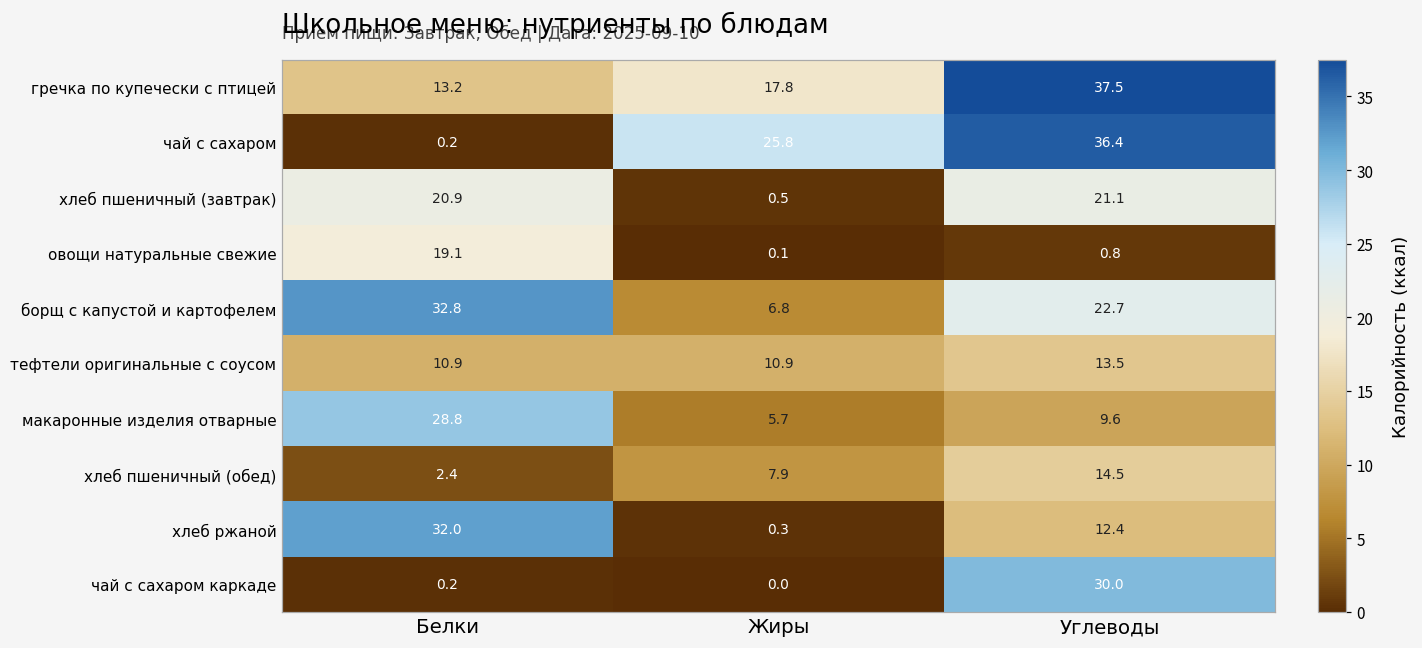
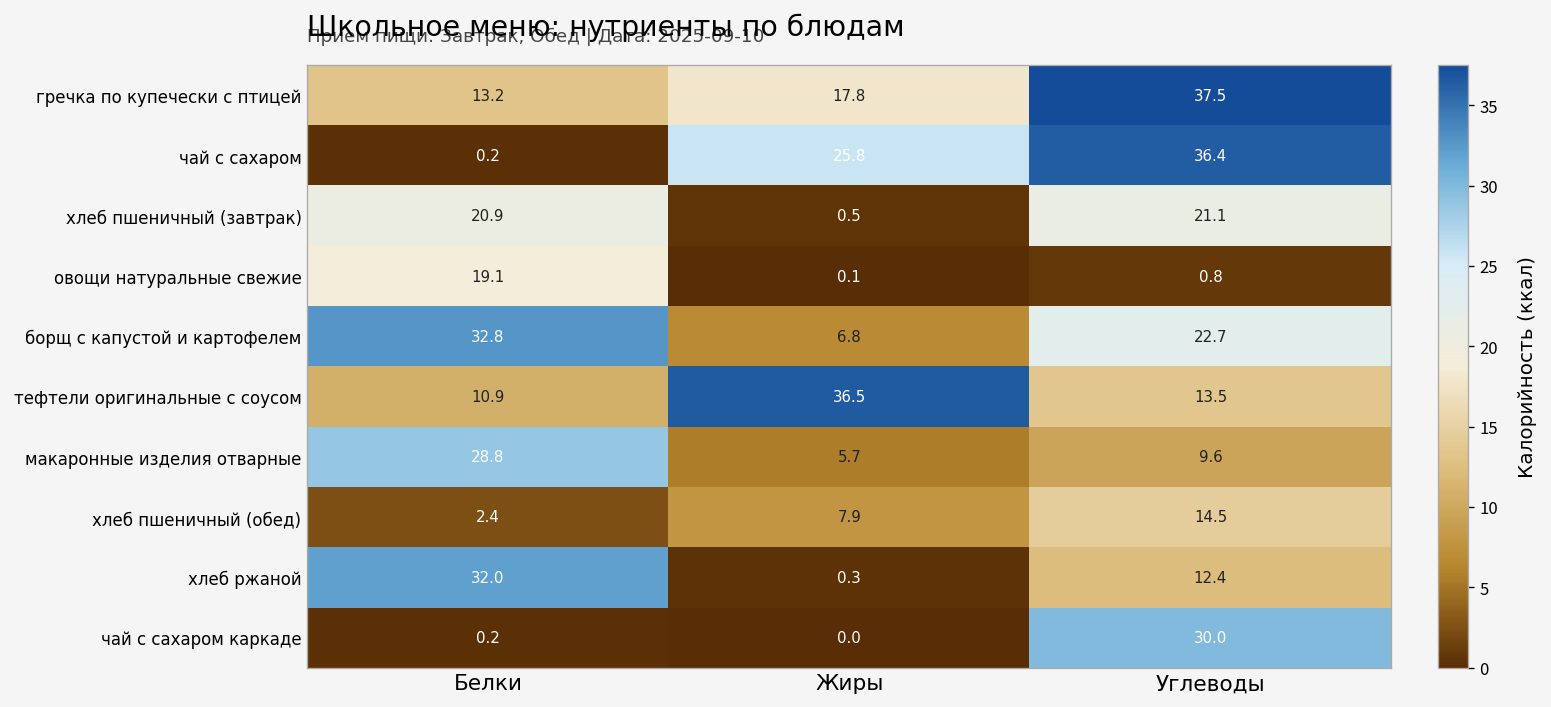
  {
    "гречка по купечески с птицей": {
      "Белки": 13.2,
      "Жиры": 17.8,
      "Углеводы": 37.5
    },
    "чай с сахаром": {
      "Белки": 0.2,
      "Жиры": 25.8,
      "Углеводы": 36.4
    },
    "хлеб пшеничный (завтрак)": {
      "Белки": 20.9,
      "Жиры": 0.5,
      "Углеводы": 21.1
    },
    "овощи натуральные свежие": {
      "Белки": 19.1,
      "Жиры": 0.1,
      "Углеводы": 0.8
    },
    "борщ с капустой и картофелем": {
      "Белки": 32.8,
      "Жиры": 6.8,
      "Углеводы": 22.7
    },
    "тефтели оригинальные с соусом": {
      "Белки": 10.9,
-     "Жиры": 10.9,
+     "Жиры": 36.5,
      "Углеводы": 13.5
    },
    "макаронные изделия отварные": {
      "Белки": 28.8,
      "Жиры": 5.7,
      "Углеводы": 9.6
    },
    "хлеб пшеничный (обед)": {
      "Белки": 2.4,
      "Жиры": 7.9,
      "Углеводы": 14.5
    },
    "хлеб ржаной": {
      "Белки": 32.0,
      "Жиры": 0.3,
      "Углеводы": 12.4
    },
    "чай с сахаром каркаде": {
      "Белки": 0.2,
      "Жиры": 0.0,
      "Углеводы": 30.0
    }
  }
